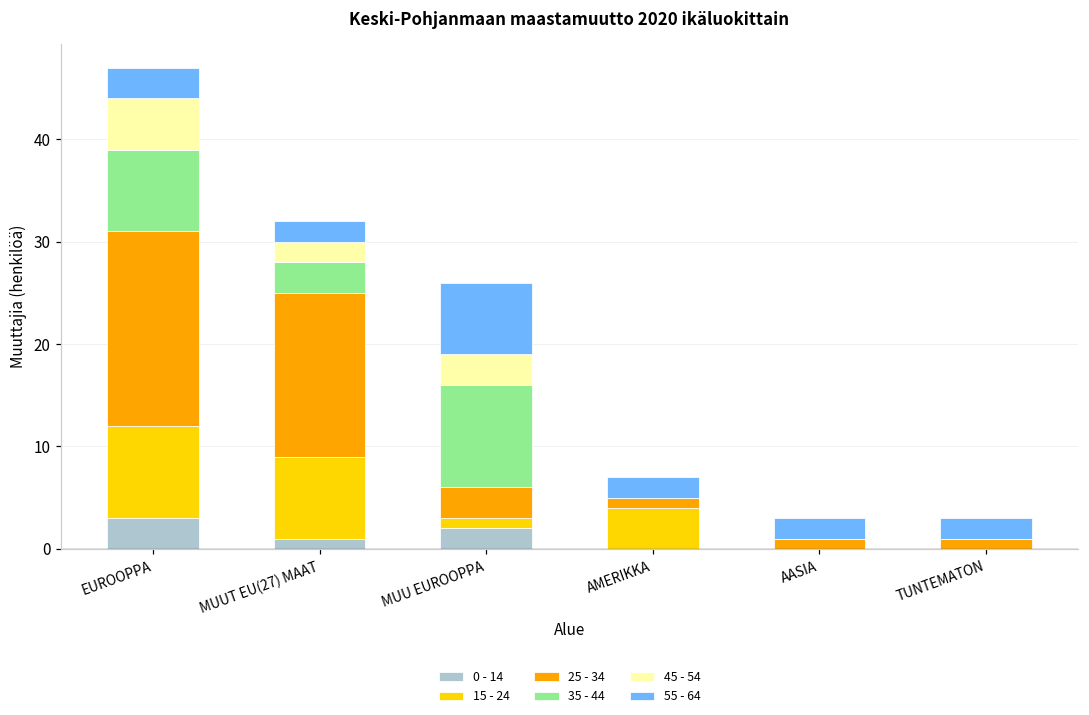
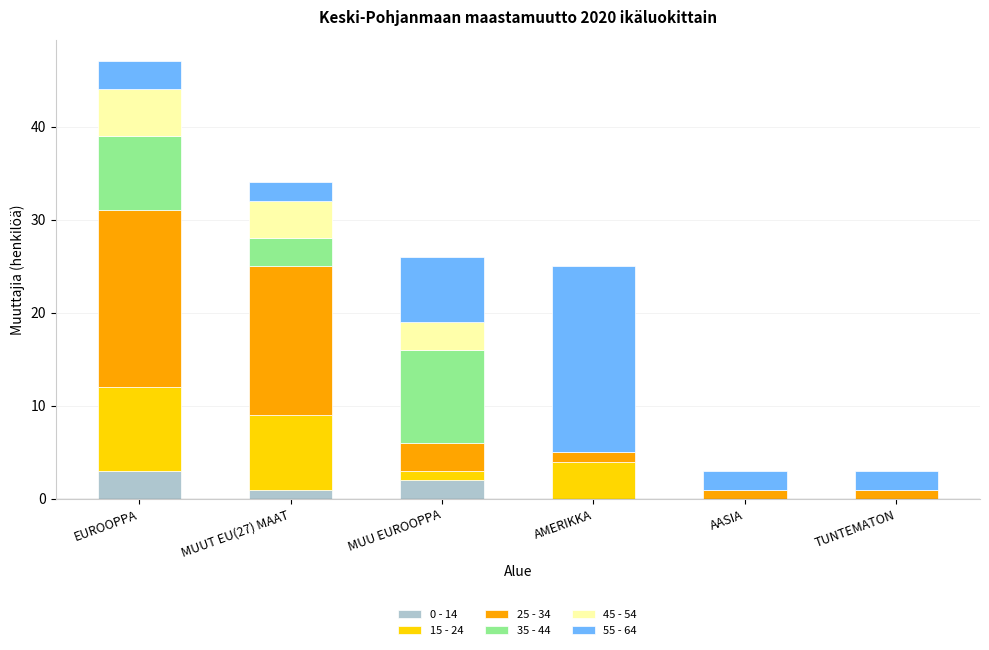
  {
    "35 - 44": {
      "EUROOPPA": 8,
      "MUUT EU(27) MAAT": 3,
      "MUU EUROOPPA": 10,
      "AMERIKKA": 0,
      "AASIA": 0,
      "TUNTEMATON": 0
    },
    "45 - 54": {
      "EUROOPPA": 5,
-     "MUUT EU(27) MAAT": 2,
+     "MUUT EU(27) MAAT": 4,
      "MUU EUROOPPA": 3,
      "AMERIKKA": 0,
      "AASIA": 0,
      "TUNTEMATON": 0
    },
    "55 - 64": {
      "EUROOPPA": 3,
      "MUUT EU(27) MAAT": 2,
      "MUU EUROOPPA": 7,
-     "AMERIKKA": 2,
+     "AMERIKKA": 20,
      "AASIA": 2,
      "TUNTEMATON": 2
    }
  }
